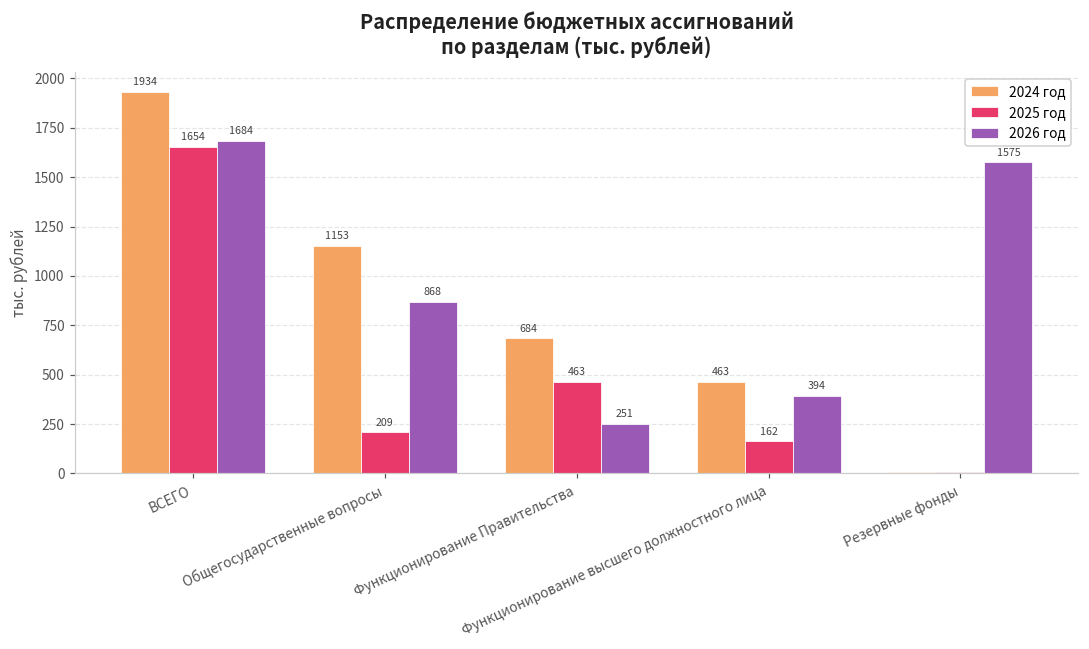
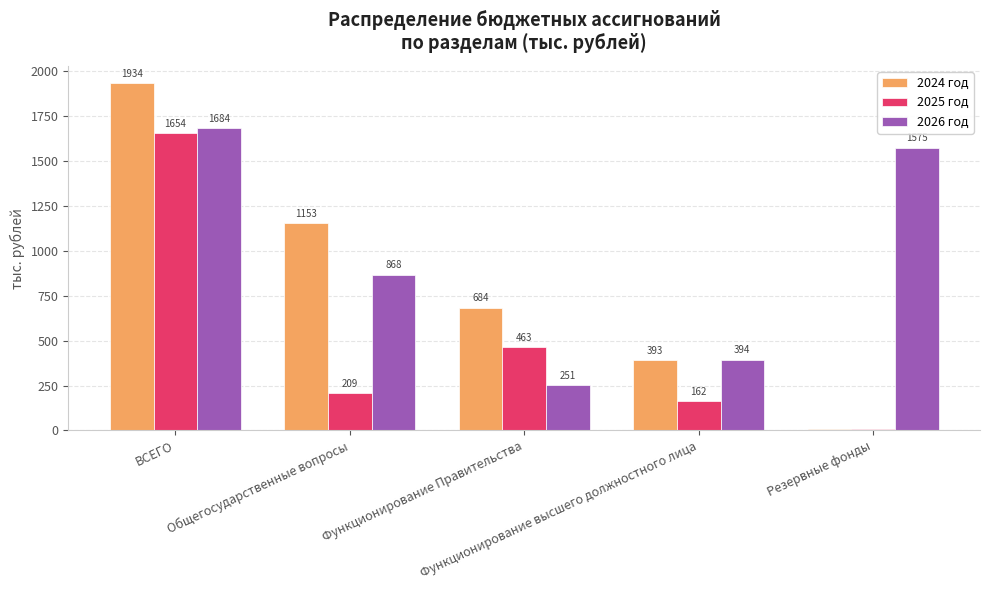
  {
    "2024 год": {
      "ВСЕГО": 1934,
      "Общегосударственные вопросы": 1153,
      "Функционирование Правительства": 684,
-     "Функционирование высшего должностного лица": 463
+     "Функционирование высшего должностного лица": 393
    },
    "2025 год": {
      "ВСЕГО": 1654,
      "Общегосударственные вопросы": 209,
      "Функционирование Правительства": 463,
      "Функционирование высшего должностного лица": 162
    },
    "2026 год": {
      "ВСЕГО": 1684,
      "Общегосударственные вопросы": 868,
      "Функционирование Правительства": 251,
      "Функционирование высшего должностного лица": 394
    }
  }
